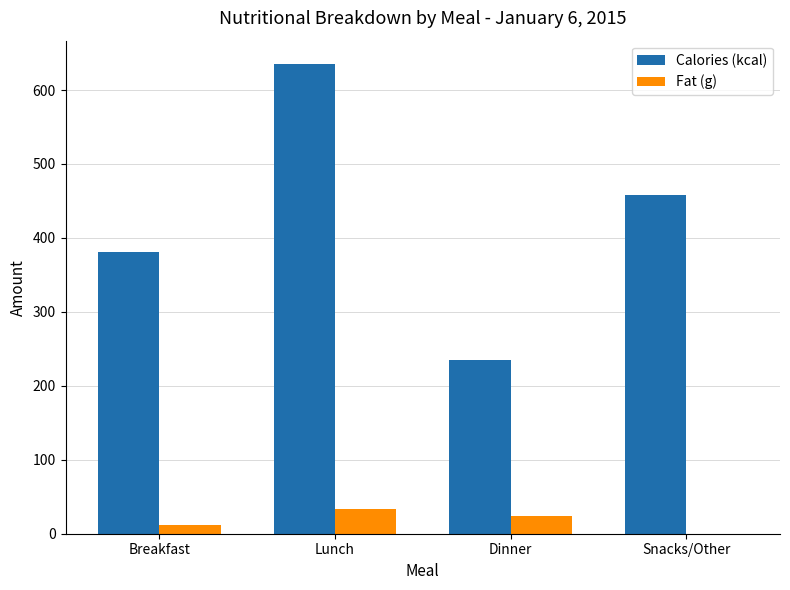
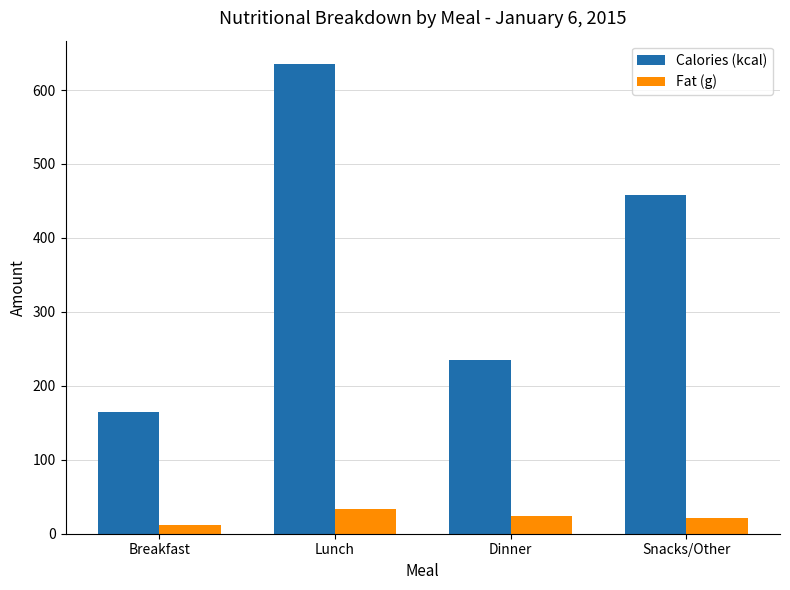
  {
    "Calories (kcal)": {
-     "Breakfast": 380,
+     "Breakfast": 170,
      "Lunch": 640,
      "Dinner": 240,
      "Snacks/Other": 460
    },
    "Fat (g)": {
      "Breakfast": 10,
      "Lunch": 30,
      "Dinner": 20,
-     "Snacks/Other": 0
+     "Snacks/Other": 20
    }
  }
